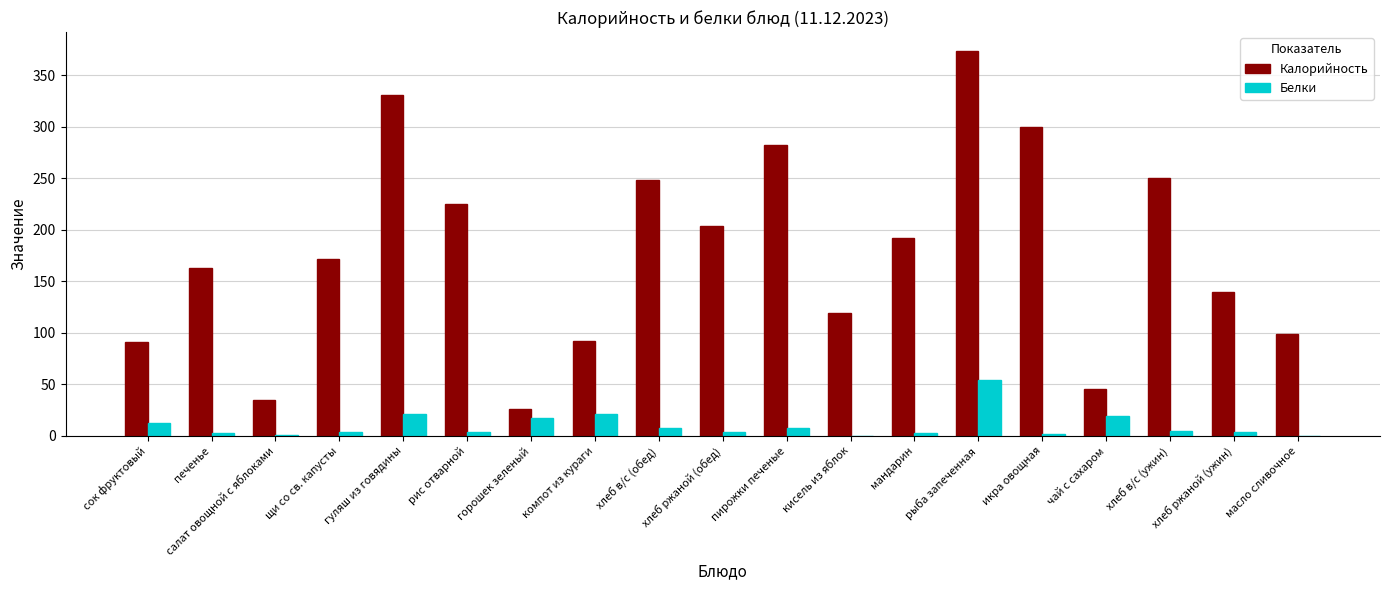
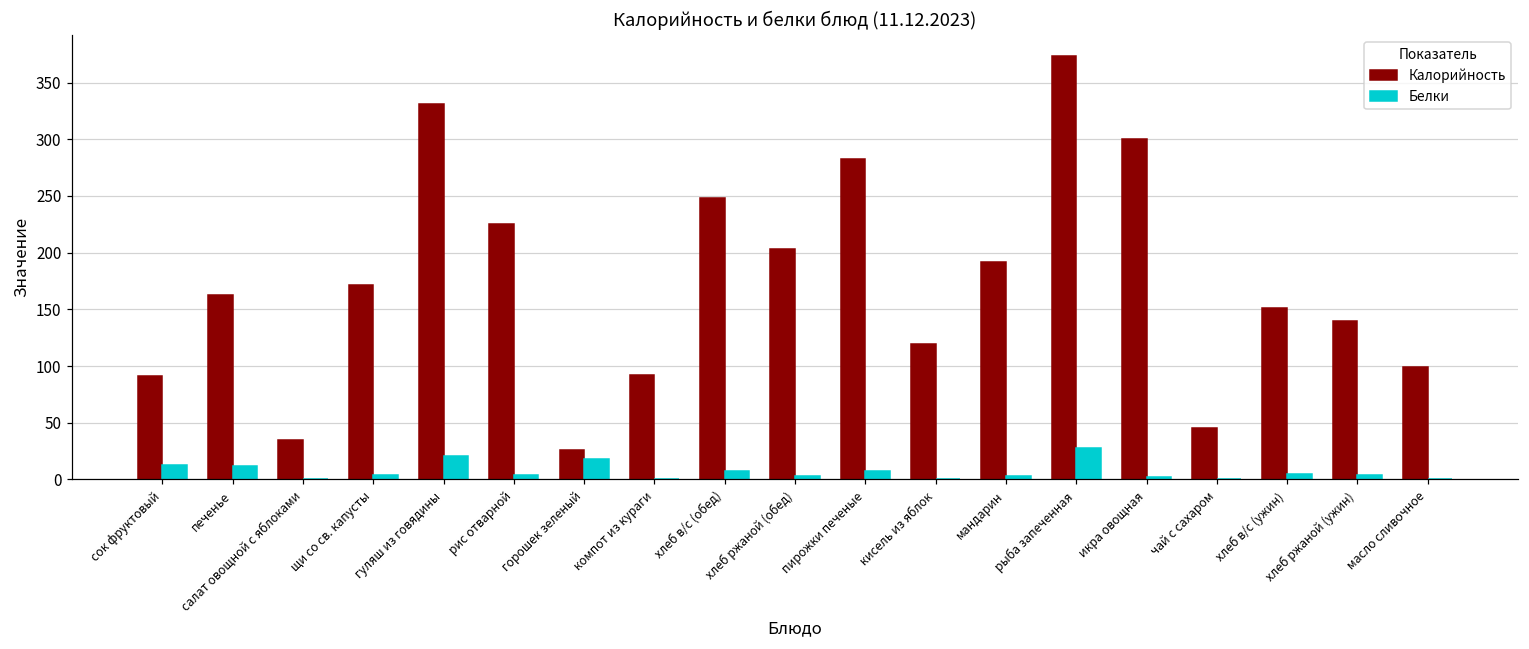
  {
    "Калорийность": {
      "сок фруктовый": 91,
      "печенье": 162,
      "салат овощной с яблоками": 35,
      "щи со св. капусты": 172,
      "гуляш из говядины": 331,
      "рис отварной": 225,
      "горошек зеленый": 26,
      "компот из кураги": 92,
      "хлеб в/с (обед)": 248,
      "хлеб ржаной (обед)": 204,
      "пирожки печеные": 282,
      "кисель из яблок": 119,
      "мандарин": 192,
      "рыба запеченная": 373,
      "икра овощная": 300,
      "чай с сахаром": 45,
-     "хлеб в/с (ужин)": 251,
+     "хлеб в/с (ужин)": 151,
      "хлеб ржаной (ужин)": 140,
      "масло сливочное": 99
    },
    "Белки": {
      "сок фруктовый": 12,
-     "печенье": 3,
+     "печенье": 12,
      "щи со св. капусты": 4,
      "гуляш из говядины": 21,
      "рис отварной": 4,
      "горошек зеленый": 18,
-     "компот из кураги": 21,
+     "компот из кураги": 0,
      "хлеб в/с (обед)": 8,
      "хлеб ржаной (обед)": 3,
      "пирожки печеные": 8,
      "мандарин": 3,
-     "рыба запеченная": 54,
-     "чай с сахаром": 20,
+     "рыба запеченная": 28,
+     "чай с сахаром": 0,
      "хлеб в/с (ужин)": 5,
      "хлеб ржаной (ужин)": 4,
      "масло сливочное": 0
    }
  }
